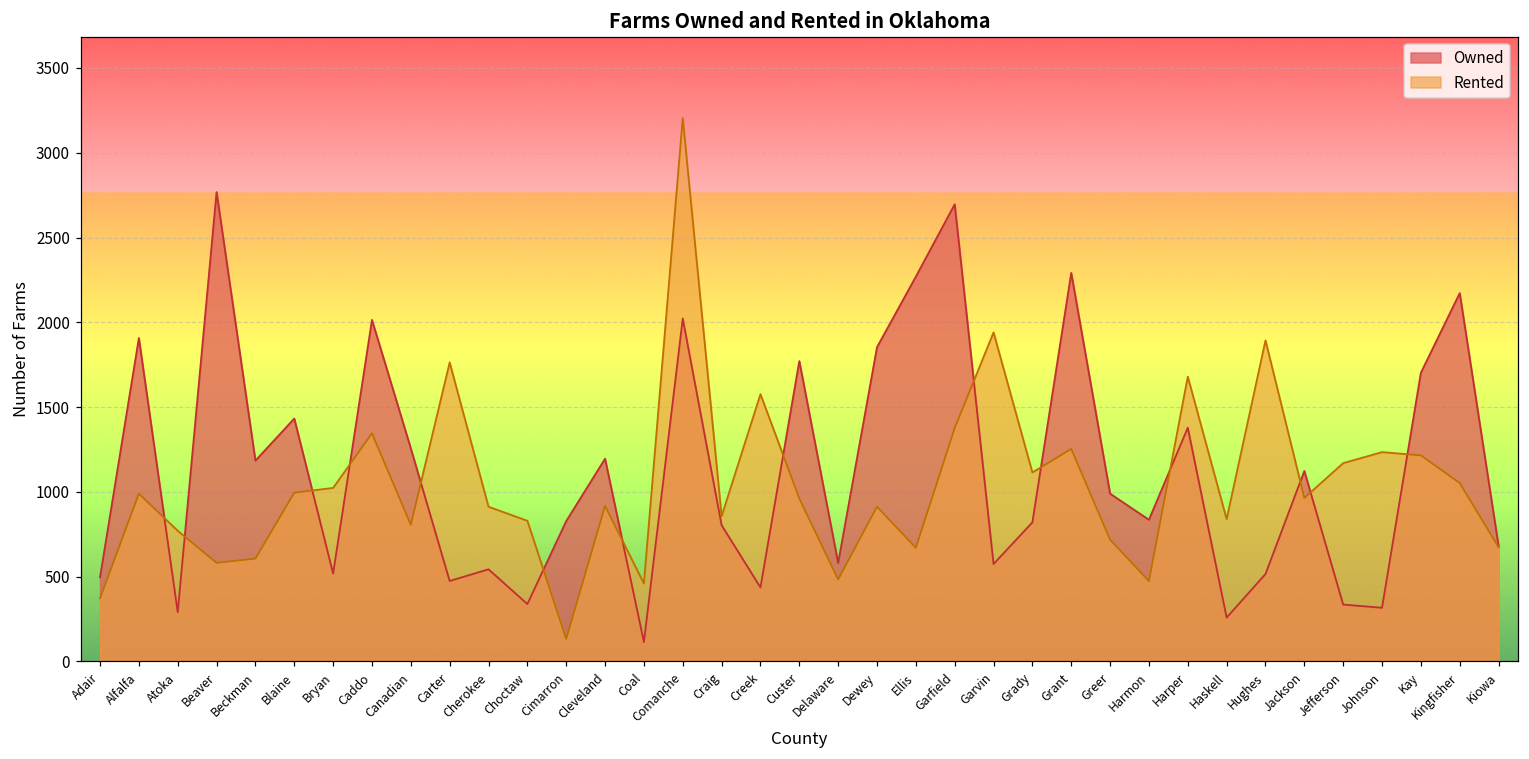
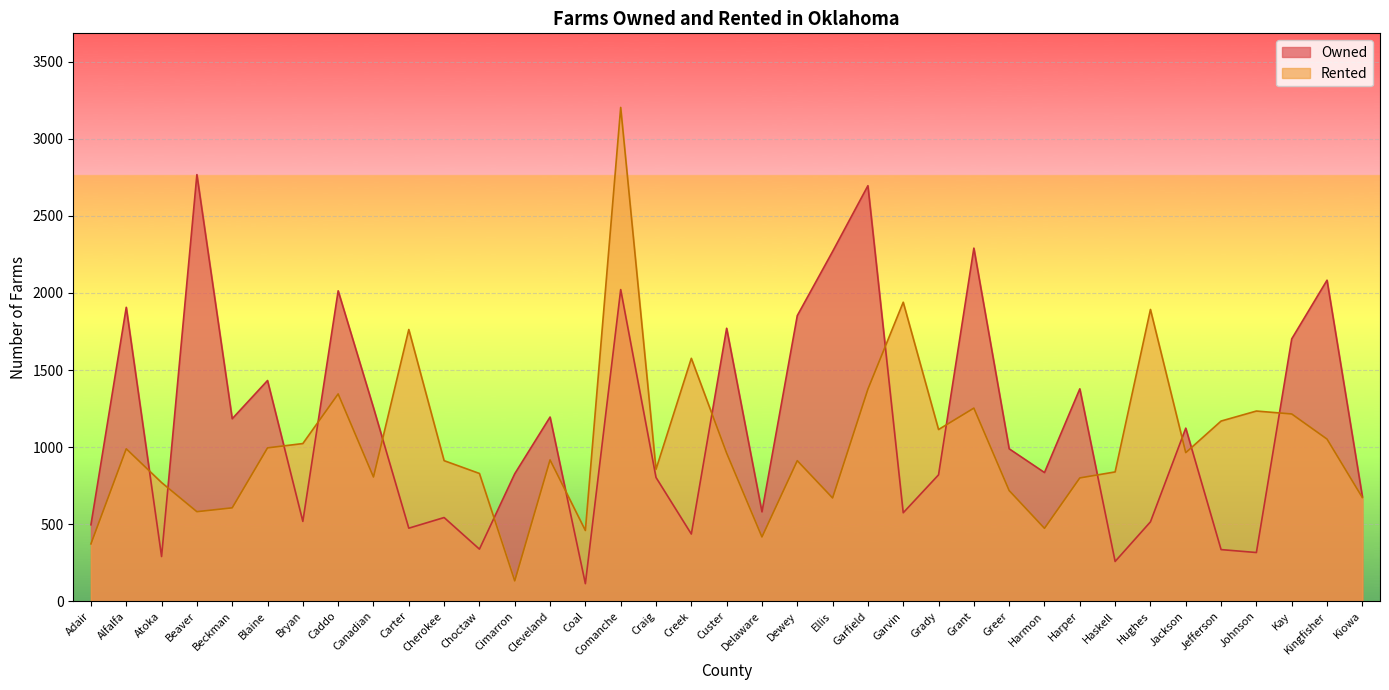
  {
    "Owned": {
      "Adair": 500,
      "Alfalfa": 1910,
      "Atoka": 290,
      "Beaver": 2770,
      "Beckman": 1180,
      "Blaine": 1430,
      "Bryan": 520,
      "Caddo": 2010,
      "Canadian": 1260,
      "Carter": 470,
      "Cherokee": 540,
      "Choctaw": 340,
      "Cimarron": 830,
      "Cleveland": 1200,
      "Coal": 110,
      "Comanche": 2020,
      "Craig": 800,
      "Creek": 440,
      "Custer": 1770,
      "Delaware": 580,
      "Dewey": 1850,
      "Ellis": 2270,
      "Garfield": 2700,
      "Garvin": 570,
      "Grady": 820,
      "Grant": 2290,
      "Greer": 990,
      "Harmon": 840,
      "Harper": 1380,
      "Haskell": 260,
      "Hughes": 520,
      "Jackson": 1120,
      "Jefferson": 340,
      "Johnson": 320,
      "Kay": 1700,
-     "Kingfisher": 2170
+     "Kingfisher": 2080
    },
    "Rented": {
      "Adair": 370,
      "Alfalfa": 990,
      "Atoka": 770,
      "Beaver": 580,
      "Beckman": 610,
      "Blaine": 1000,
      "Bryan": 1020,
      "Caddo": 1350,
      "Canadian": 810,
      "Carter": 1760,
      "Cherokee": 910,
      "Choctaw": 830,
      "Cimarron": 130,
      "Cleveland": 920,
      "Coal": 460,
      "Comanche": 3200,
      "Craig": 860,
      "Creek": 1580,
      "Custer": 960,
-     "Delaware": 480,
+     "Delaware": 420,
      "Dewey": 910,
      "Ellis": 670,
      "Garfield": 1380,
      "Garvin": 1940,
      "Grady": 1110,
      "Grant": 1250,
      "Greer": 720,
      "Harmon": 470,
-     "Harper": 1680,
+     "Harper": 800,
      "Haskell": 840,
      "Hughes": 1890,
      "Jackson": 960,
      "Jefferson": 1170,
      "Johnson": 1230,
      "Kay": 1220,
      "Kingfisher": 1050
    }
  }
